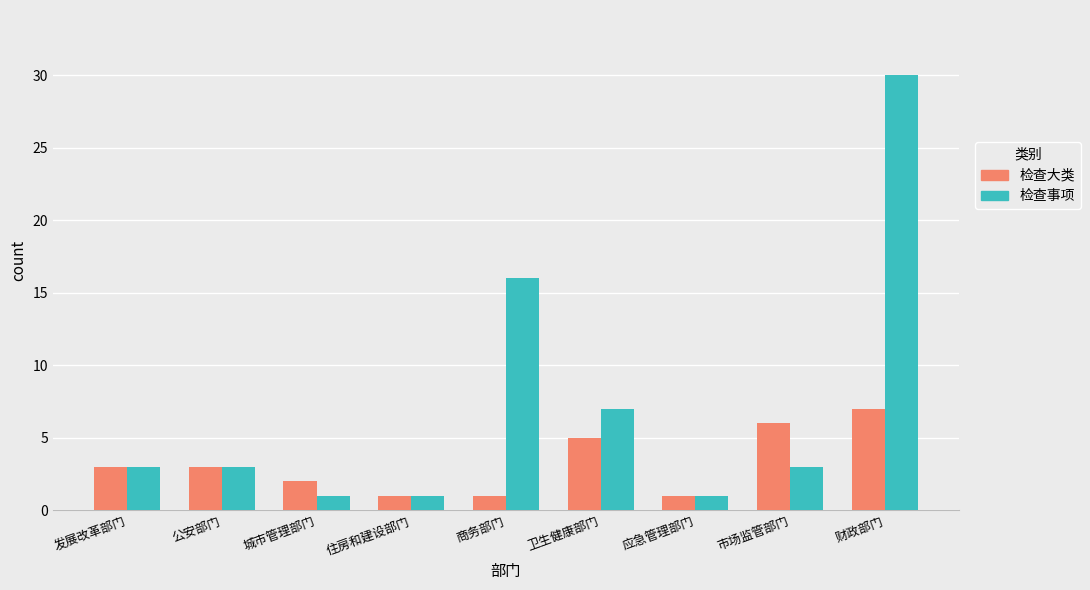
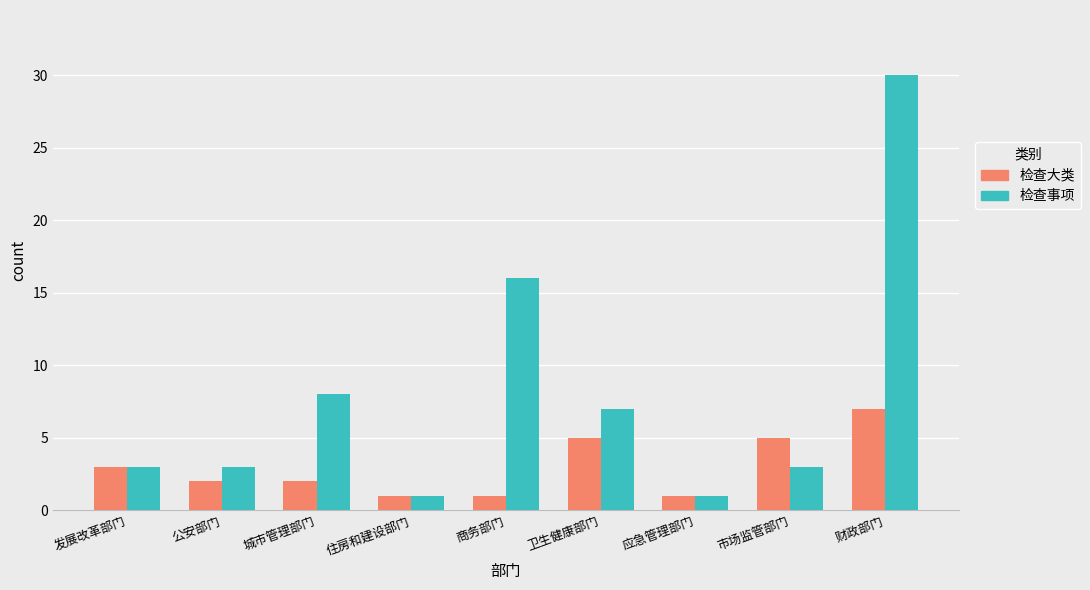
  {
    "检查大类": {
      "发展改革部门": 3,
-     "公安部门": 3,
+     "公安部门": 2,
      "城市管理部门": 2,
      "住房和建设部门": 1,
      "商务部门": 1,
      "卫生健康部门": 5,
      "应急管理部门": 1,
-     "市场监管部门": 6,
+     "市场监管部门": 5,
      "财政部门": 7
    },
    "检查事项": {
      "发展改革部门": 3,
      "公安部门": 3,
-     "城市管理部门": 1,
+     "城市管理部门": 8,
      "住房和建设部门": 1,
      "商务部门": 16,
      "卫生健康部门": 7,
      "应急管理部门": 1,
      "市场监管部门": 3,
      "财政部门": 30
    }
  }
